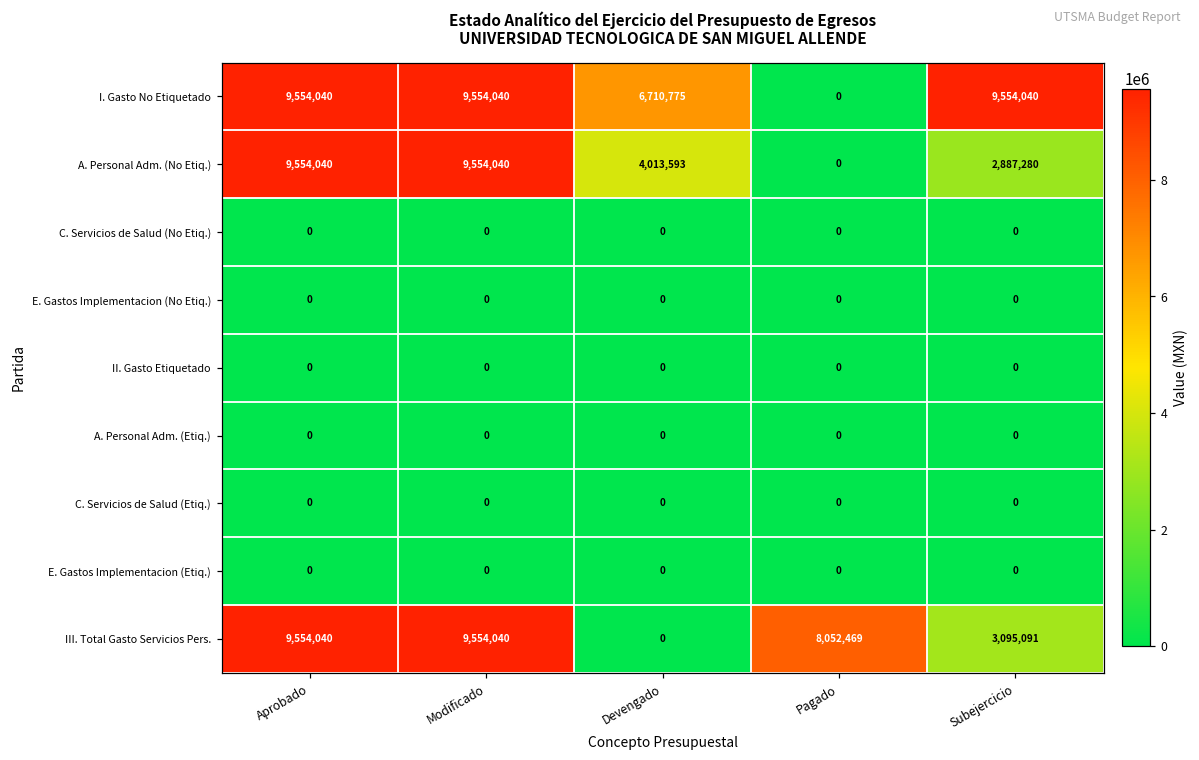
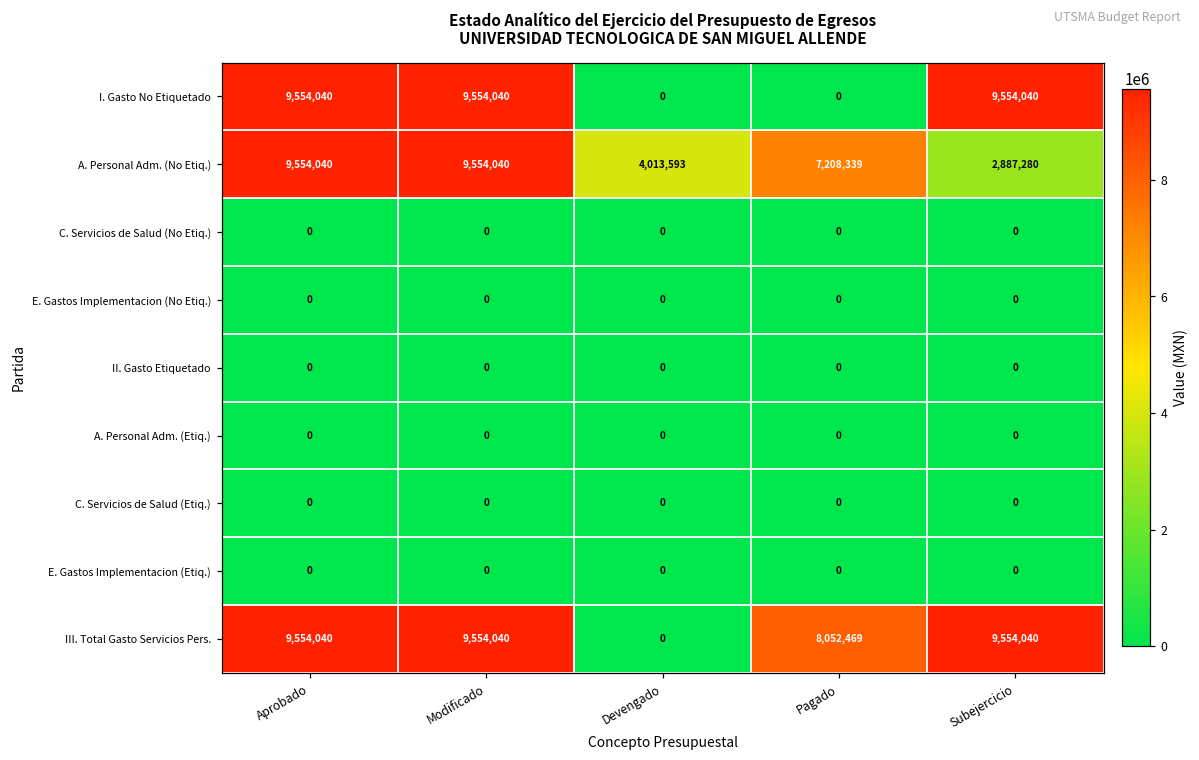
  {
    "I. Gasto No Etiquetado": {
      "Aprobado": "9,554,040",
      "Modificado": "9,554,040",
-     "Devengado": "6,710,775",
+     "Devengado": "0",
      "Pagado": "0",
      "Subejercicio": "9,554,040"
    },
    "A. Personal Adm. (No Etiq.)": {
      "Aprobado": "9,554,040",
      "Modificado": "9,554,040",
      "Devengado": "4,013,593",
-     "Pagado": "0",
+     "Pagado": "7,208,339",
      "Subejercicio": "2,887,280"
    },
    "C. Servicios de Salud (No Etiq.)": {
      "Aprobado": "0",
      "Modificado": "0",
      "Devengado": "0",
      "Pagado": "0",
      "Subejercicio": "0"
    },
    "E. Gastos Implementacion (No Etiq.)": {
      "Aprobado": "0",
      "Modificado": "0",
      "Devengado": "0",
      "Pagado": "0",
      "Subejercicio": "0"
    },
    "II. Gasto Etiquetado": {
      "Aprobado": "0",
      "Modificado": "0",
      "Devengado": "0",
      "Pagado": "0",
      "Subejercicio": "0"
    },
    "A. Personal Adm. (Etiq.)": {
      "Aprobado": "0",
      "Modificado": "0",
      "Devengado": "0",
      "Pagado": "0",
      "Subejercicio": "0"
    },
    "C. Servicios de Salud (Etiq.)": {
      "Aprobado": "0",
      "Modificado": "0",
      "Devengado": "0",
      "Pagado": "0",
      "Subejercicio": "0"
    },
    "E. Gastos Implementacion (Etiq.)": {
      "Aprobado": "0",
      "Modificado": "0",
      "Devengado": "0",
      "Pagado": "0",
      "Subejercicio": "0"
    },
    "III. Total Gasto Servicios Pers.": {
      "Aprobado": "9,554,040",
      "Modificado": "9,554,040",
      "Devengado": "0",
      "Pagado": "8,052,469",
-     "Subejercicio": "3,095,091"
+     "Subejercicio": "9,554,040"
    }
  }
